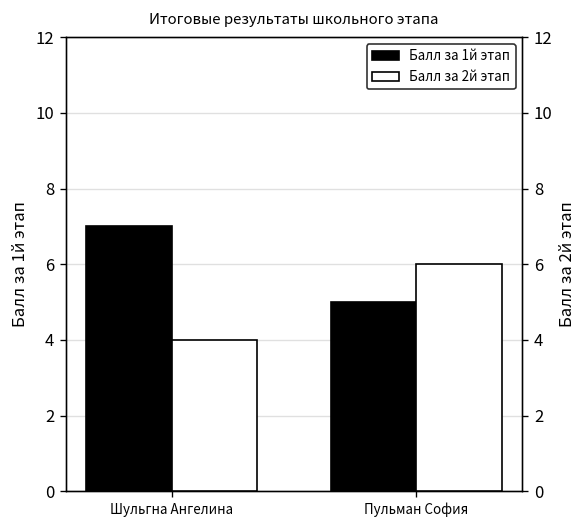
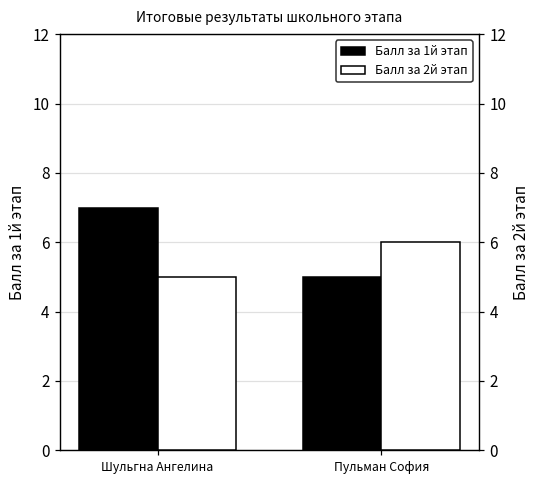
  {
    "Балл за 1й этап": {
      "Шульгна Ангелина": 7.0,
      "Пульман София": 5.0
    },
    "Балл за 2й этап": {
-     "Шульгна Ангелина": 4,
+     "Шульгна Ангелина": 5,
      "Пульман София": 6
    }
  }
